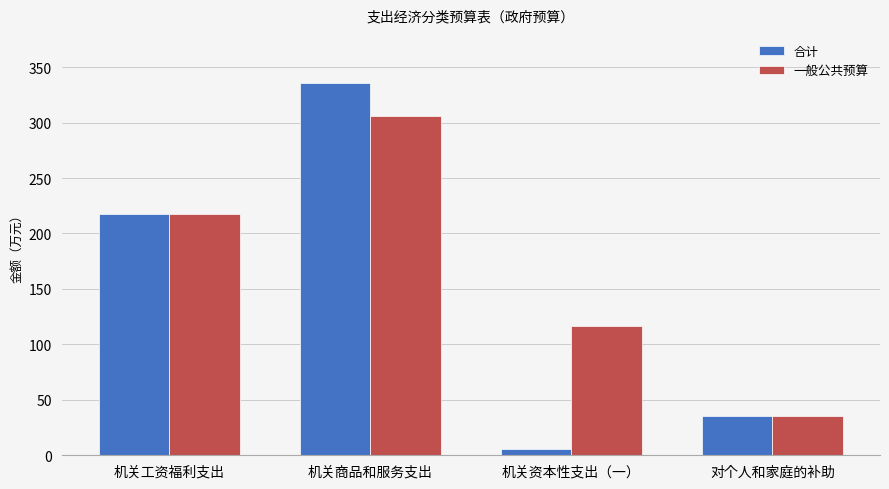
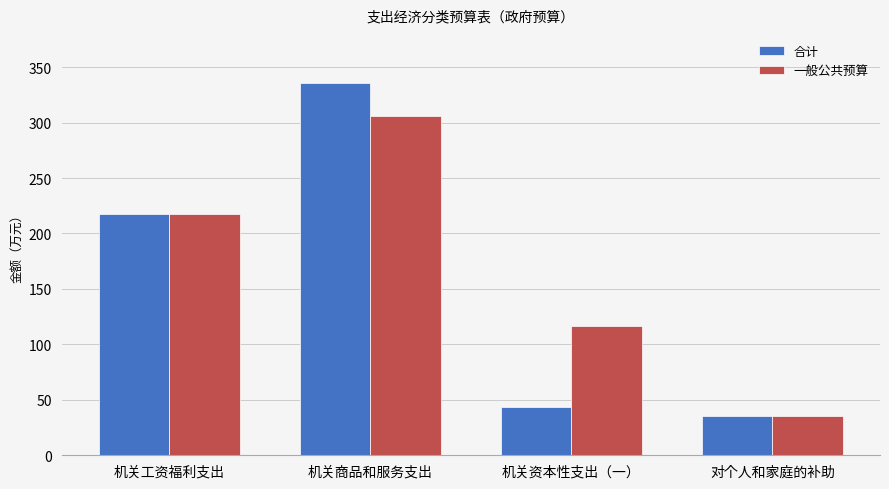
  {
    "合计": {
      "机关工资福利支出": 218,
      "机关商品和服务支出": 335,
-     "机关资本性支出（一）": 6,
+     "机关资本性支出（一）": 43,
      "对个人和家庭的补助": 36
    },
    "一般公共预算": {
      "机关工资福利支出": 218,
      "机关商品和服务支出": 306,
      "机关资本性支出（一）": 117,
      "对个人和家庭的补助": 36
    }
  }
